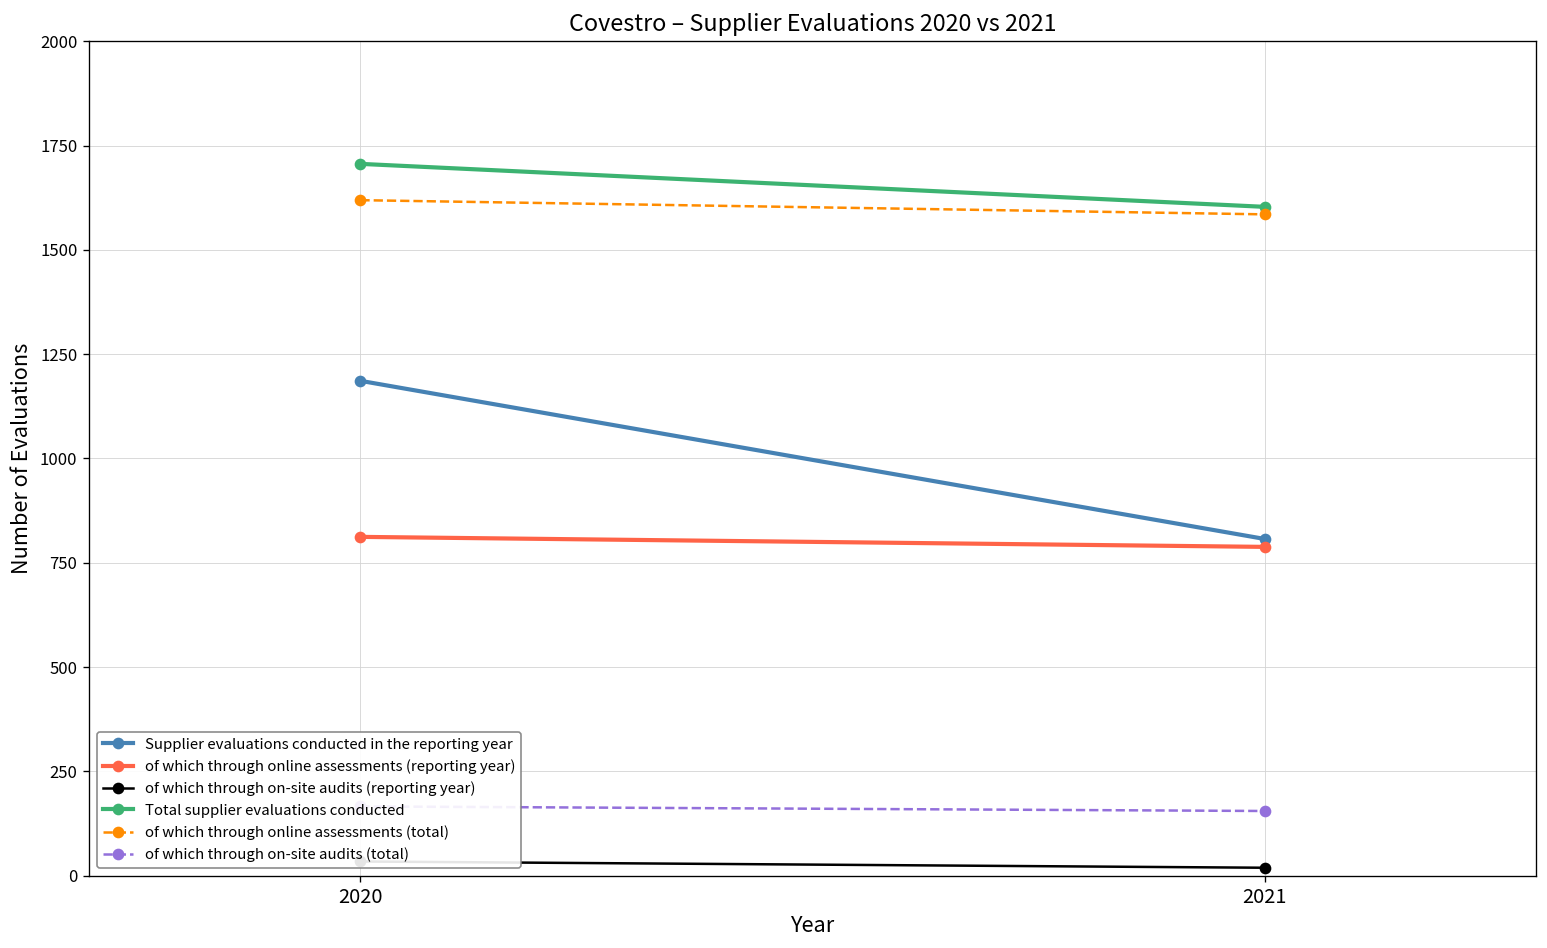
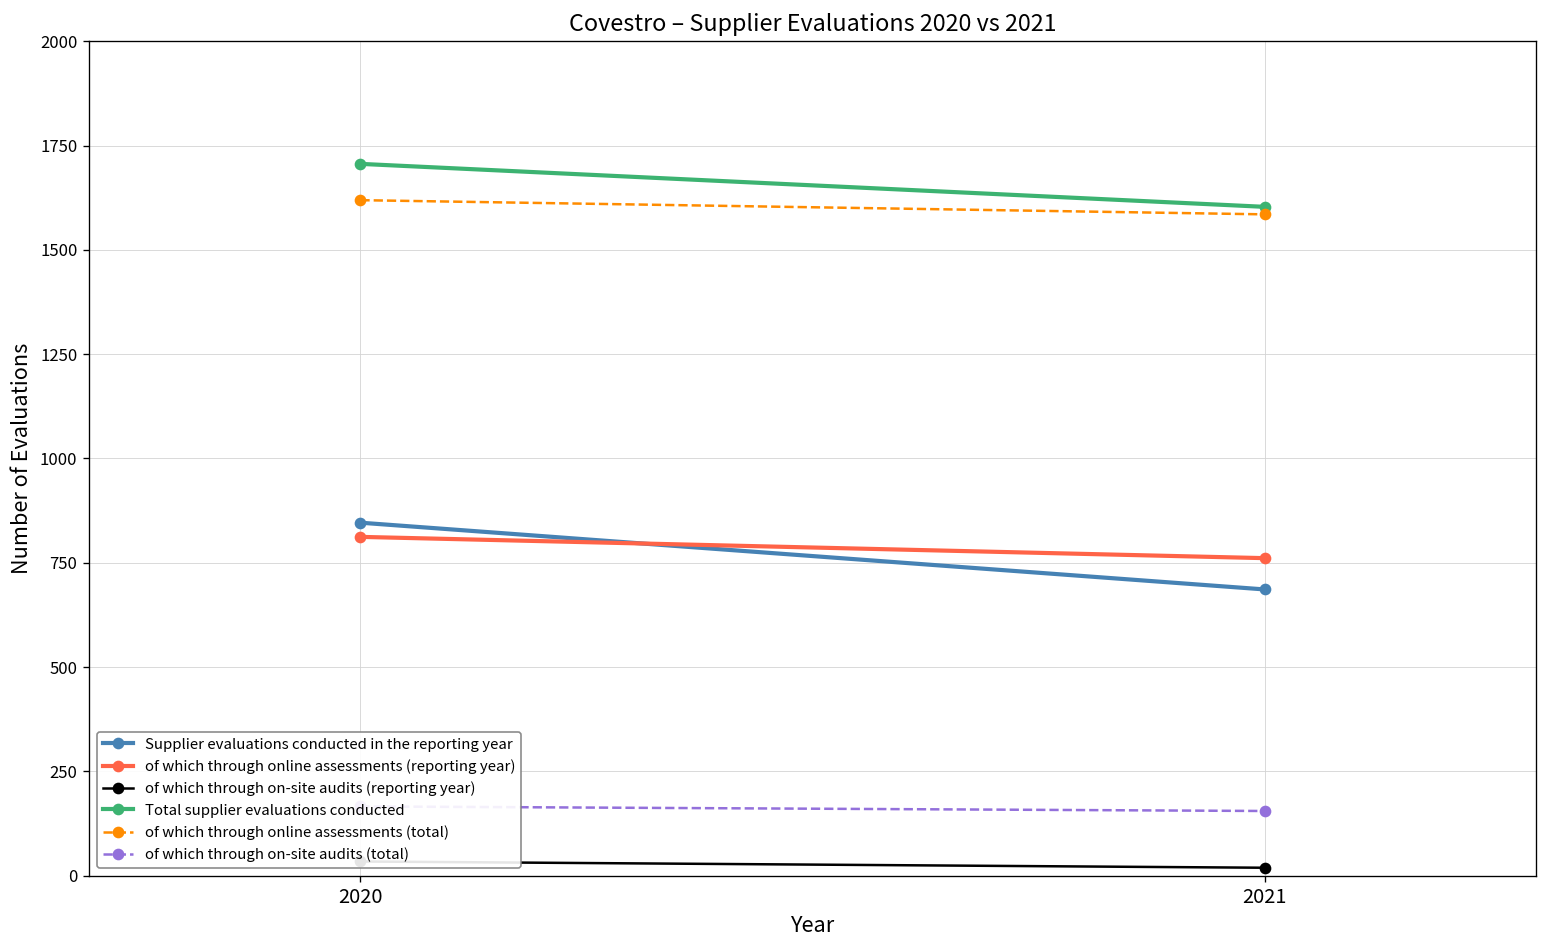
  {
    "Supplier evaluations conducted in the reporting year": {
-     "2020": 1190,
-     "2021": 810
+     "2020": 850,
+     "2021": 690
    },
    "of which through online assessments (reporting year)": {
      "2020": 810,
-     "2021": 790
+     "2021": 760
    },
    "of which through on-site audits (reporting year)": {
      "2021": 20
    },
    "Total supplier evaluations conducted": {
      "2020": 1710,
      "2021": 1600
    },
    "of which through online assessments (total)": {
      "2020": 1620,
      "2021": 1590
    },
    "of which through on-site audits (total)": {
      "2021": 160
    }
  }
